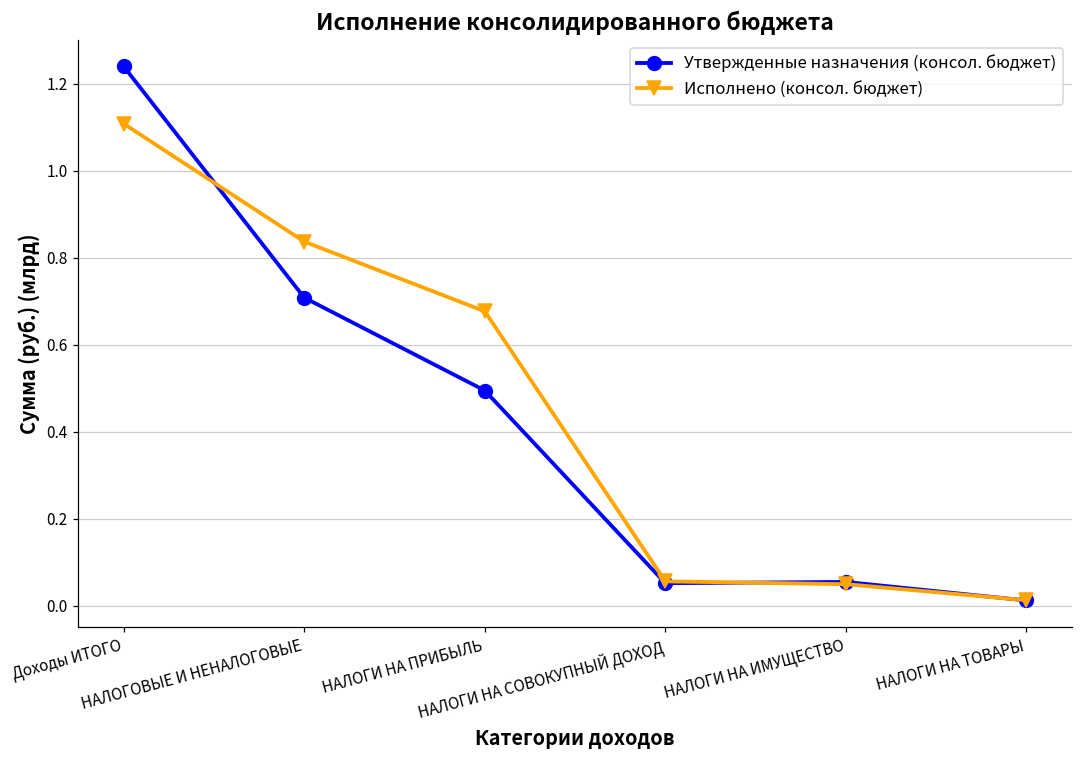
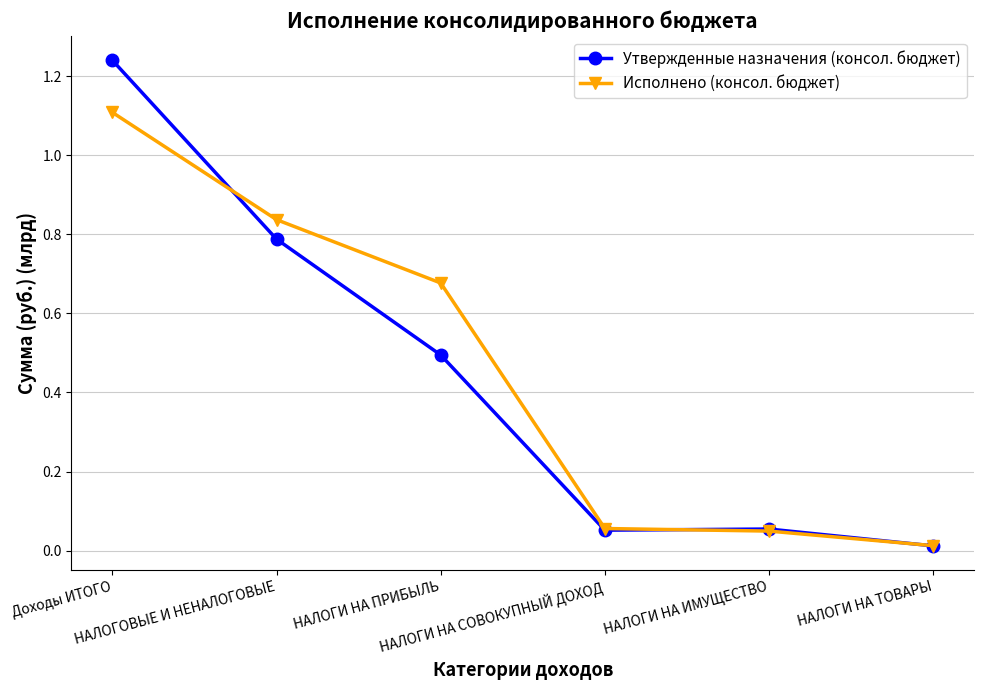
  {
    "Утвержденные назначения (консол. бюджет)": {
      "Доходы ИТОГО": 1.24,
-     "НАЛОГОВЫЕ И НЕНАЛОГОВЫЕ": 0.71,
+     "НАЛОГОВЫЕ И НЕНАЛОГОВЫЕ": 0.79,
      "НАЛОГИ НА ПРИБЫЛЬ": 0.49
    },
    "Исполнено (консол. бюджет)": {
      "Доходы ИТОГО": 1.11,
      "НАЛОГОВЫЕ И НЕНАЛОГОВЫЕ": 0.84,
      "НАЛОГИ НА ПРИБЫЛЬ": 0.68
    }
  }
